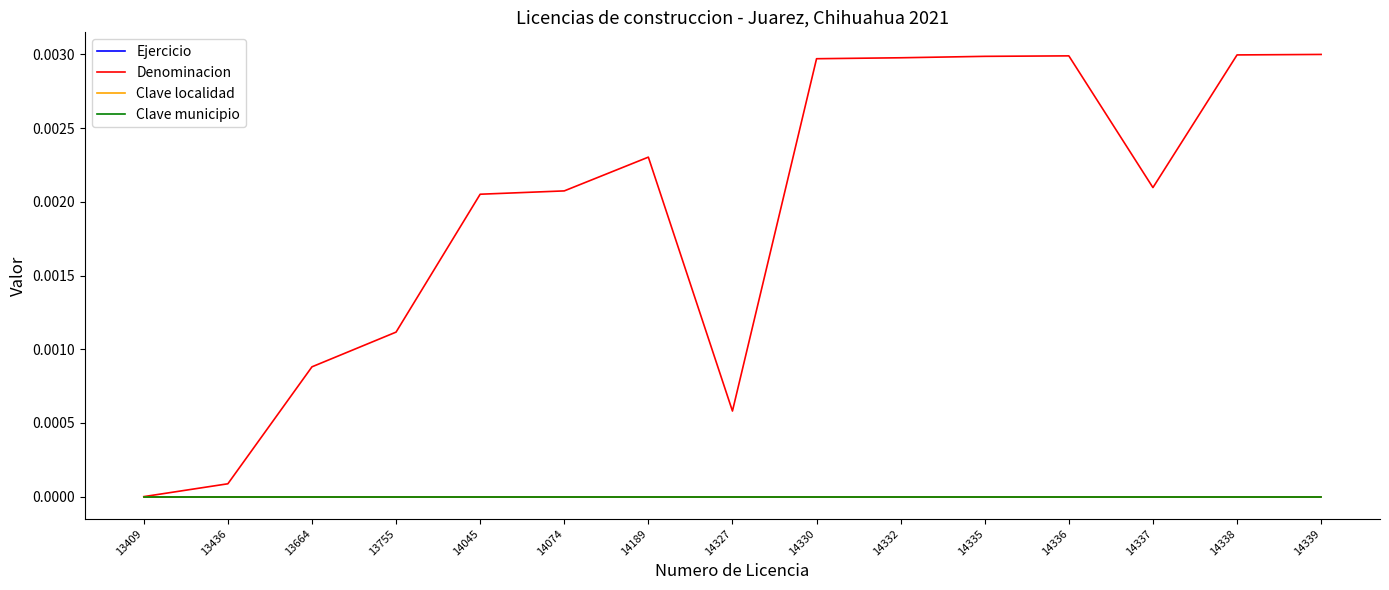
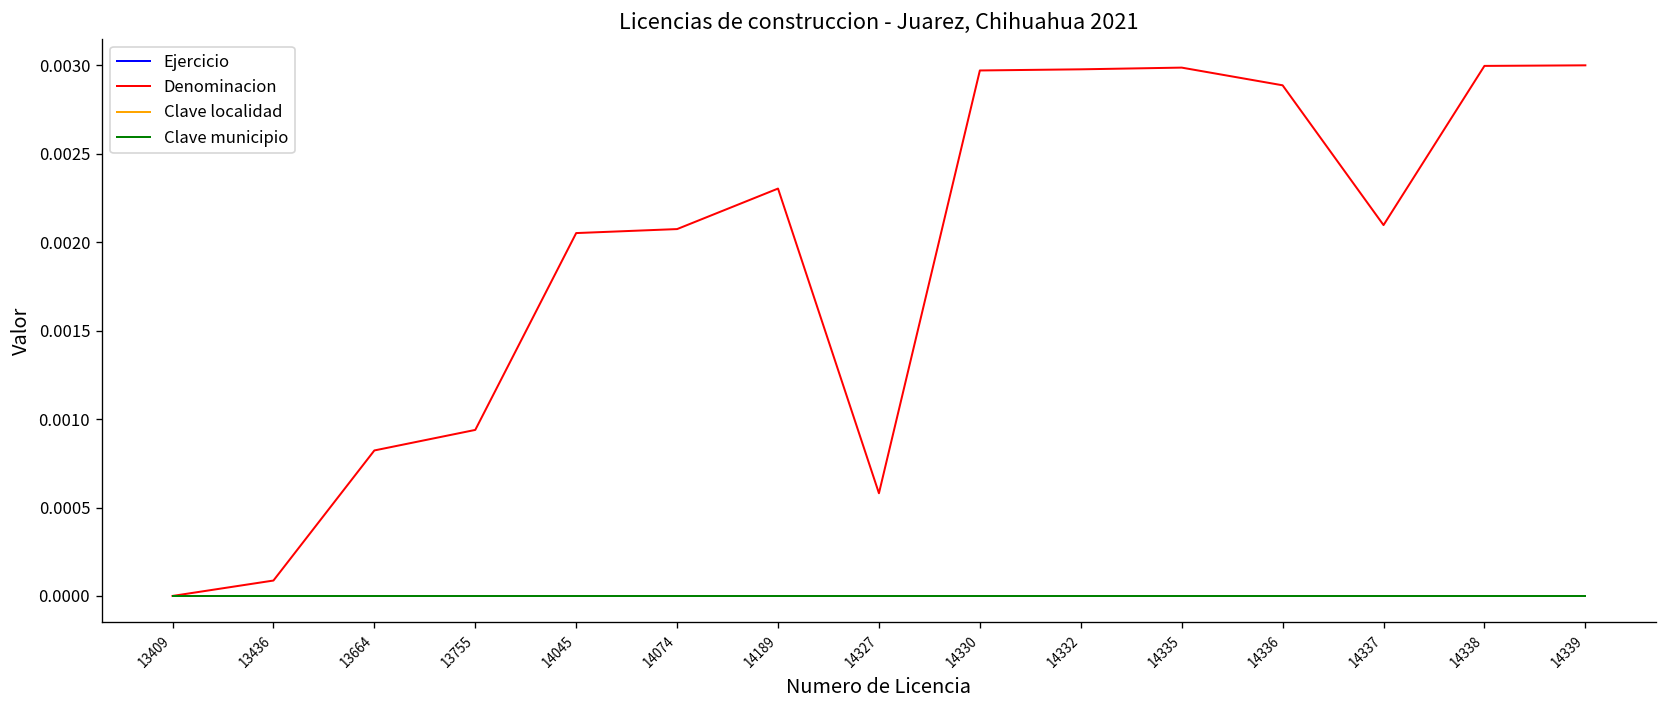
  {
    "Clave municipio": {
      "13436": 0.00000,
      "13664": 0.00000,
      "13755": 0.00000,
      "14045": 0.00000,
      "14074": 0.00000,
      "14189": 0.00000,
      "14327": 0.00000,
      "14330": 0.00000,
      "14332": 0.00000,
      "14335": 0.00000,
      "14336": 0.00000,
      "14337": 0.00000,
      "14338": 0.00000,
      "14339": 0.00000
    },
    "Denominacion": {
      "13436": 0.00009,
-     "13664": 0.00088,
-     "13755": 0.00112,
+     "13664": 0.00082,
+     "13755": 0.00094,
      "14045": 0.00205,
      "14074": 0.00207,
      "14189": 0.00230,
      "14327": 0.00058,
      "14330": 0.00297,
      "14332": 0.00298,
      "14335": 0.00299,
-     "14336": 0.00299,
+     "14336": 0.00289,
      "14337": 0.00210,
      "14338": 0.00300,
      "14339": 0.00300
    }
  }
